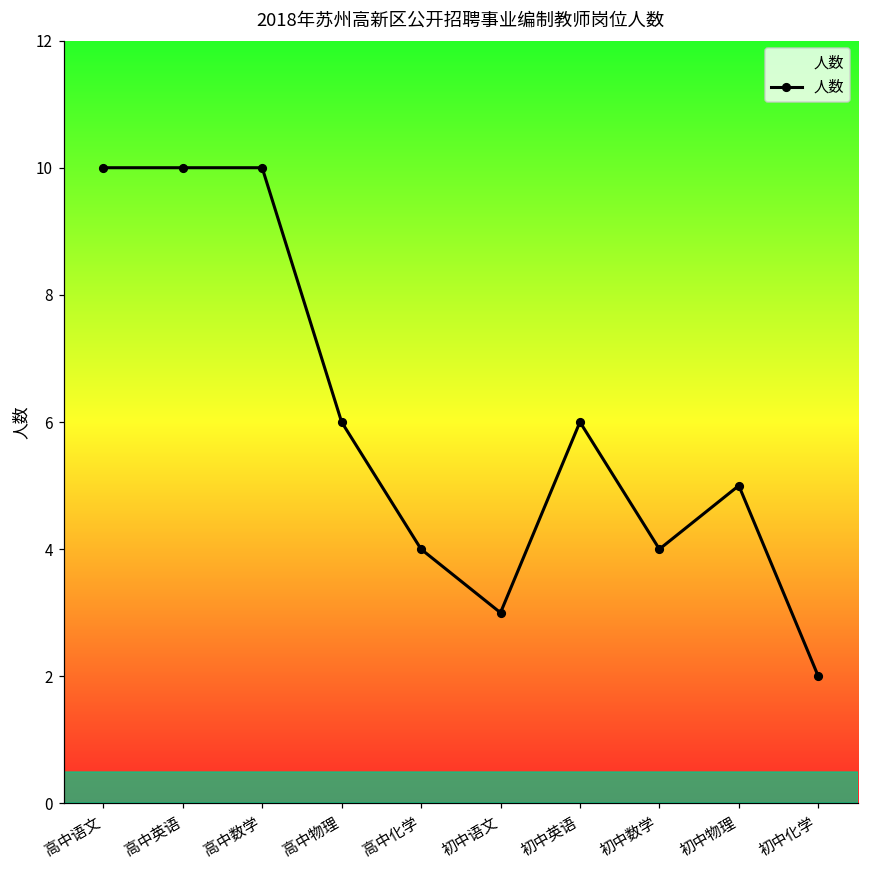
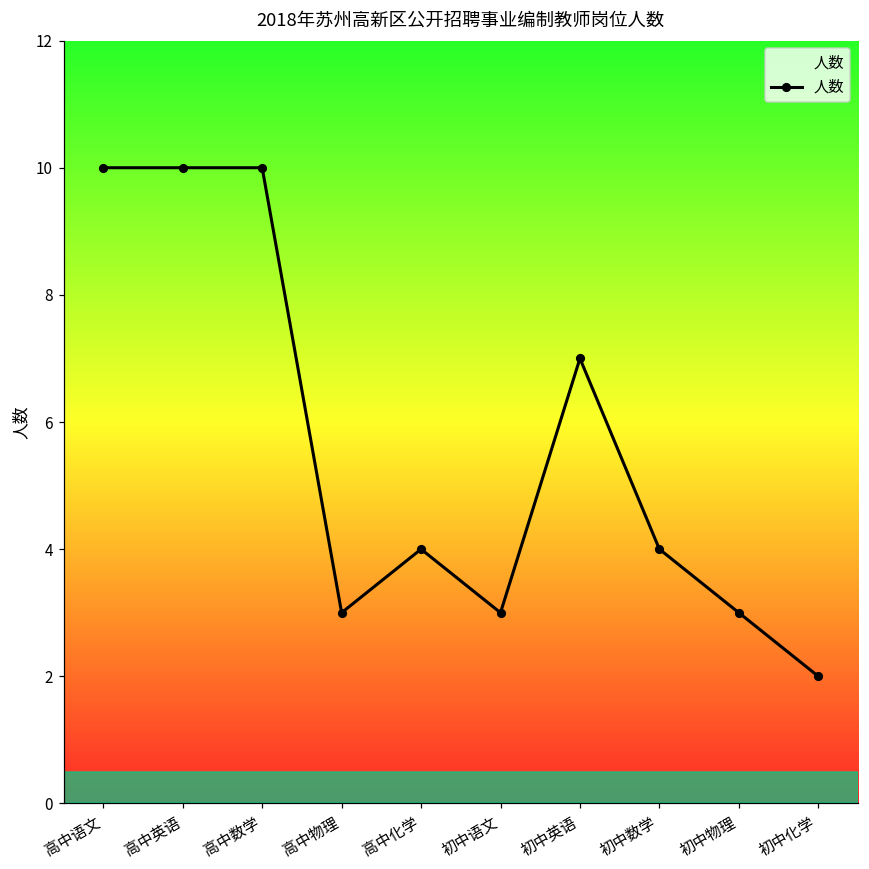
  {
    "高中语文": 10,
    "高中英语": 10,
    "高中数学": 10,
-   "高中物理": 6,
+   "高中物理": 3,
    "高中化学": 4,
    "初中语文": 3,
-   "初中英语": 6,
+   "初中英语": 7,
    "初中数学": 4,
-   "初中物理": 5,
+   "初中物理": 3,
    "初中化学": 2
  }
